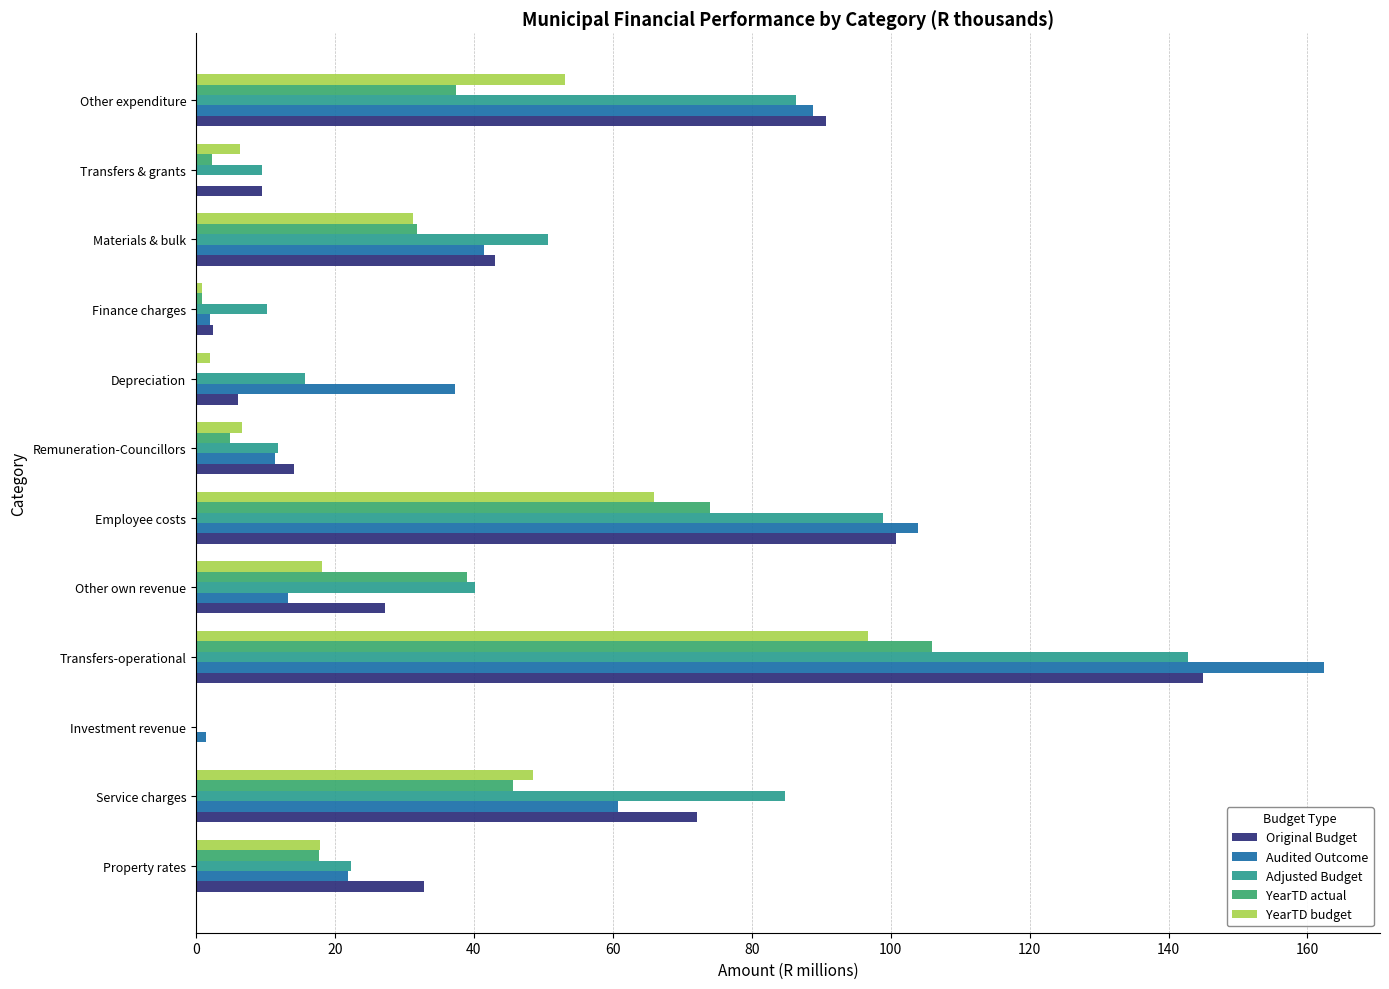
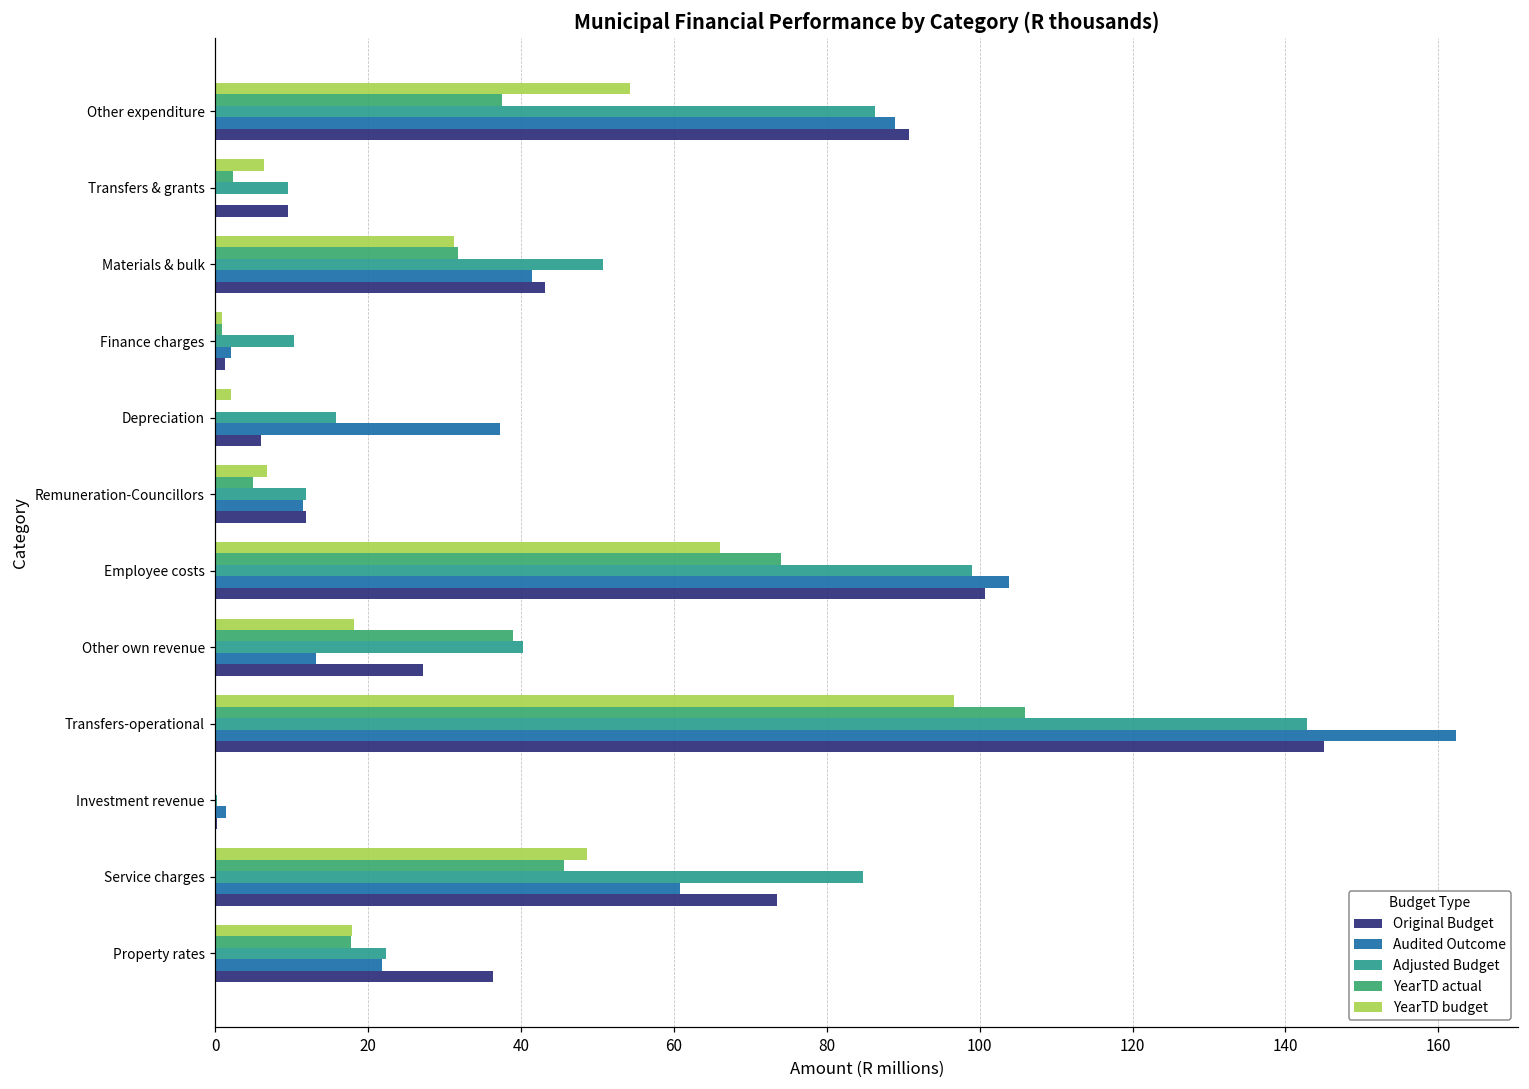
  {
    "Original Budget": {
      "Other expenditure": 91,
      "Transfers & grants": 10,
      "Materials & bulk": 43,
-     "Finance charges": 3,
+     "Finance charges": 1,
      "Depreciation": 6,
-     "Remuneration-Councillors": 14,
+     "Remuneration-Councillors": 12,
      "Employee costs": 101,
      "Other own revenue": 27,
      "Transfers-operational": 145,
-     "Service charges": 72,
-     "Property rates": 33
+     "Service charges": 73,
+     "Property rates": 36
    },
    "YearTD budget": {
-     "Other expenditure": 53,
+     "Other expenditure": 54,
      "Transfers & grants": 6,
      "Materials & bulk": 31,
      "Finance charges": 1,
      "Depreciation": 2,
      "Remuneration-Councillors": 7,
      "Employee costs": 66,
      "Other own revenue": 18,
      "Transfers-operational": 97,
      "Service charges": 49,
      "Property rates": 18
    }
  }
